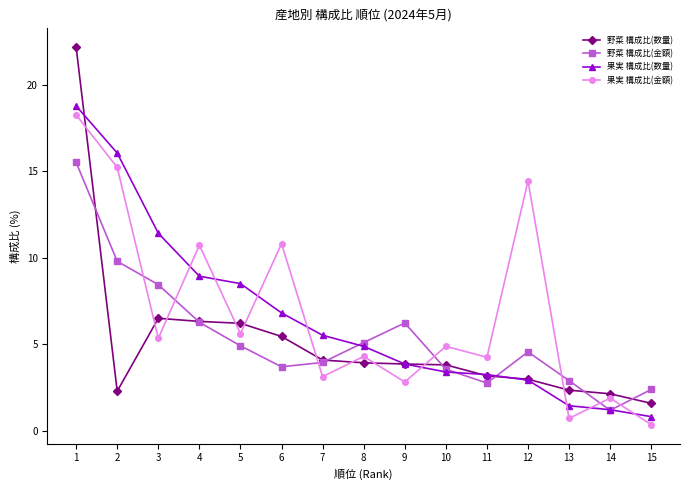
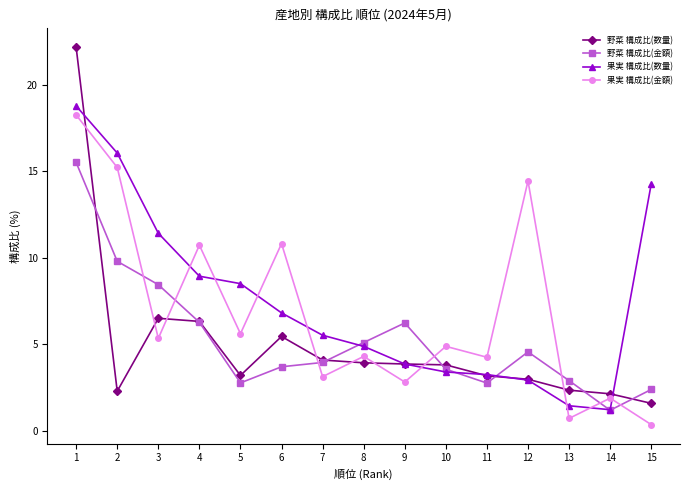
  {
    "野菜 構成比(数量)": {
      "1": 22.2,
      "2": 2.3,
      "3": 6.5,
-     "5": 6.2,
+     "5": 3.2,
      "6": 5.5,
      "8": 3.9,
      "10": 3.8,
      "13": 2.4,
      "14": 2.2,
      "15": 1.6
    },
    "野菜 構成比(金額)": {
      "1": 15.5,
      "2": 9.8,
      "3": 8.5,
-     "5": 4.9,
+     "5": 2.8,
      "6": 3.7,
      "8": 5.1,
      "9": 6.2,
      "10": 3.6,
      "11": 2.8,
      "12": 4.6,
      "13": 2.9,
      "15": 2.4
    },
    "果実 構成比(数量)": {
      "1": 18.8,
      "2": 16.1,
      "3": 11.4,
      "4": 8.9,
      "5": 8.5,
      "6": 6.8,
      "7": 5.5,
      "8": 4.9,
      "10": 3.4,
      "13": 1.5,
-     "15": 0.8
+     "15": 14.3
    },
    "果実 構成比(金額)": {
      "1": 18.3,
      "2": 15.2,
      "3": 5.4,
      "4": 10.7,
      "5": 5.6,
      "6": 10.8,
      "7": 3.1,
      "8": 4.3,
      "9": 2.8,
      "10": 4.9,
      "11": 4.3,
      "12": 14.4,
      "13": 0.7,
      "14": 1.9,
      "15": 0.4
    }
  }
